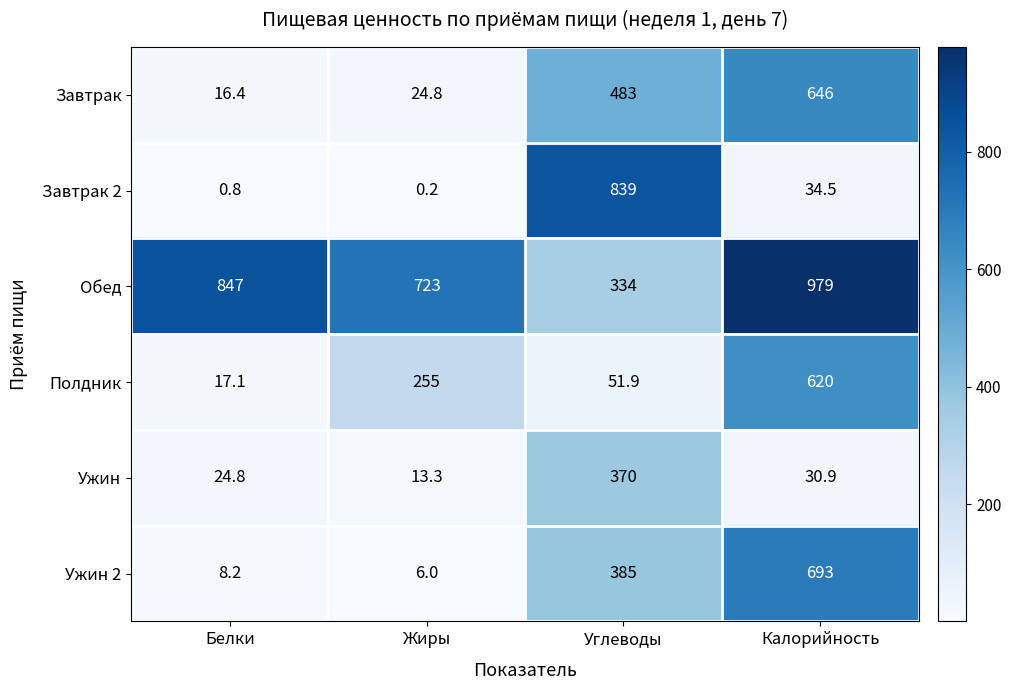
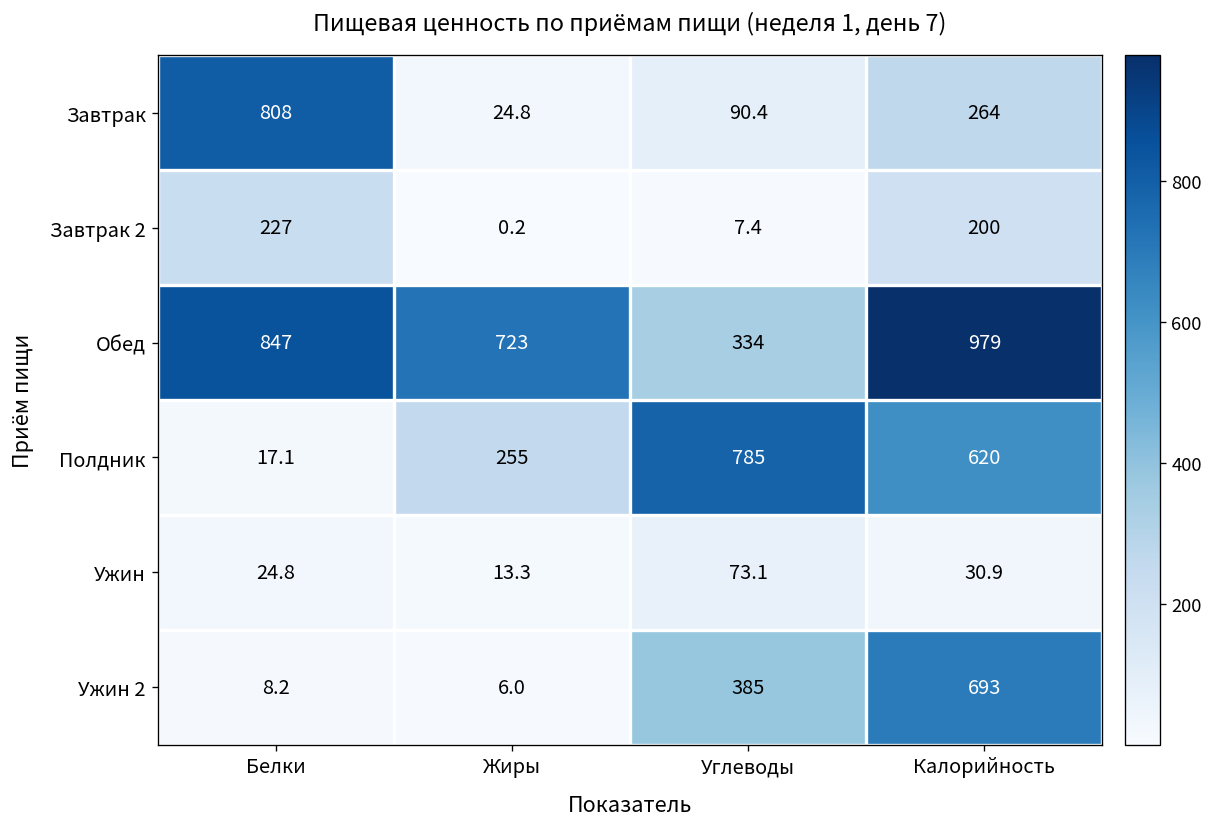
  {
    "Завтрак": {
-     "Белки": 16.4,
+     "Белки": 808,
      "Жиры": 24.8,
-     "Углеводы": 483,
-     "Калорийность": 646
+     "Углеводы": 90.4,
+     "Калорийность": 264
    },
    "Завтрак 2": {
-     "Белки": 0.8,
+     "Белки": 227,
      "Жиры": 0.2,
-     "Углеводы": 839,
-     "Калорийность": 34.5
+     "Углеводы": 7.4,
+     "Калорийность": 200
    },
    "Обед": {
      "Белки": 847,
      "Жиры": 723,
      "Углеводы": 334,
      "Калорийность": 979
    },
    "Полдник": {
      "Белки": 17.1,
      "Жиры": 255,
-     "Углеводы": 51.9,
+     "Углеводы": 785,
      "Калорийность": 620
    },
    "Ужин": {
      "Белки": 24.8,
      "Жиры": 13.3,
-     "Углеводы": 370,
+     "Углеводы": 73.1,
      "Калорийность": 30.9
    },
    "Ужин 2": {
      "Белки": 8.2,
      "Жиры": 6.0,
      "Углеводы": 385,
      "Калорийность": 693
    }
  }
